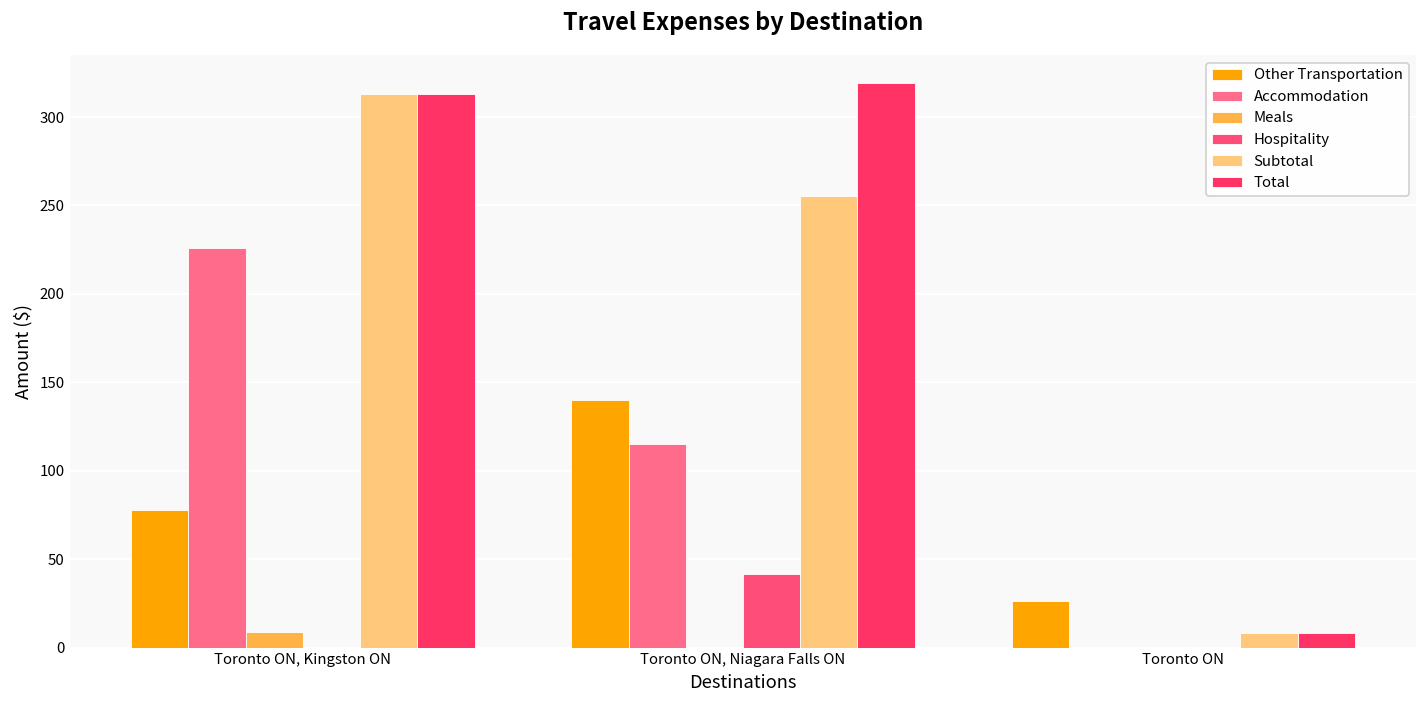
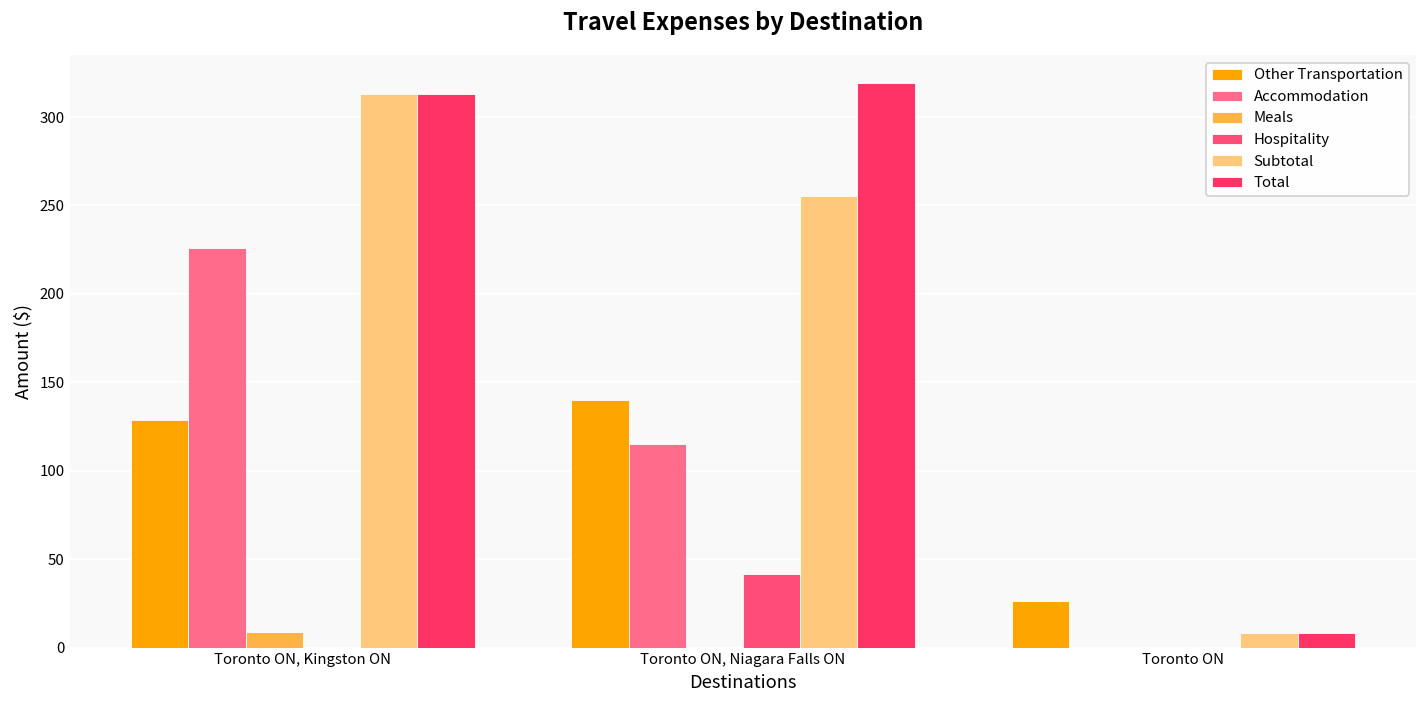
  {
    "Other Transportation": {
-     "Toronto ON, Kingston ON": 78,
+     "Toronto ON, Kingston ON": 129,
      "Toronto ON, Niagara Falls ON": 140,
      "Toronto ON": 26
    }
  }
